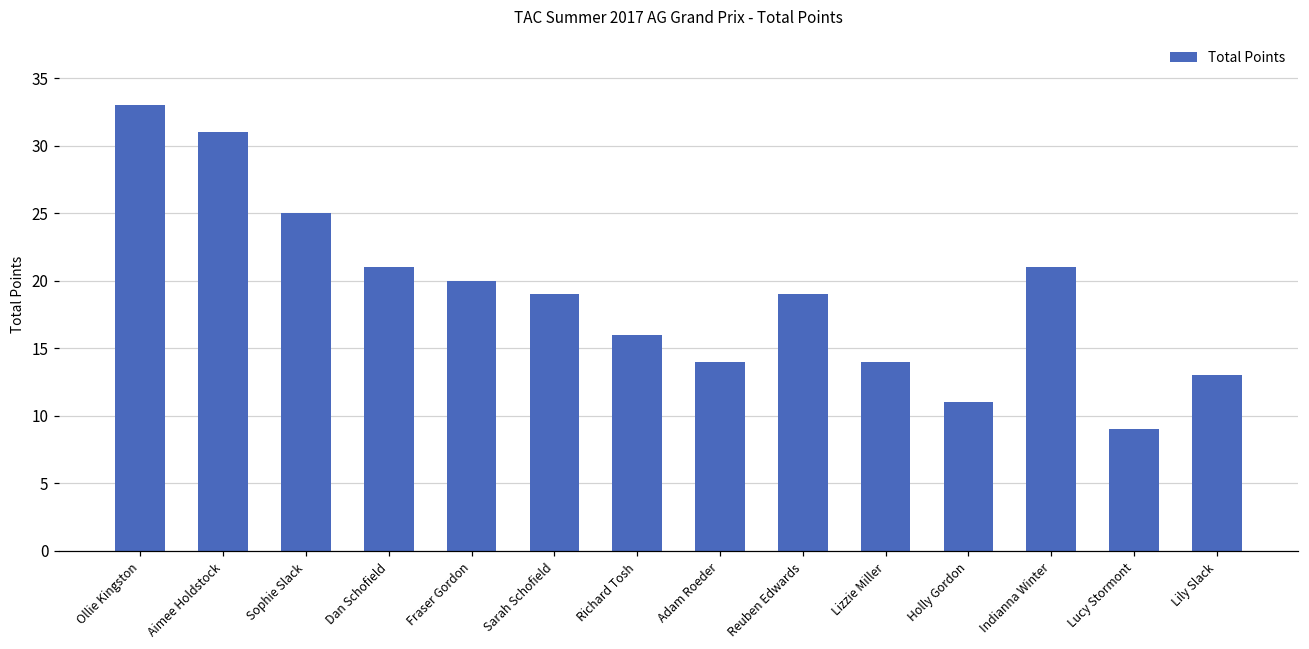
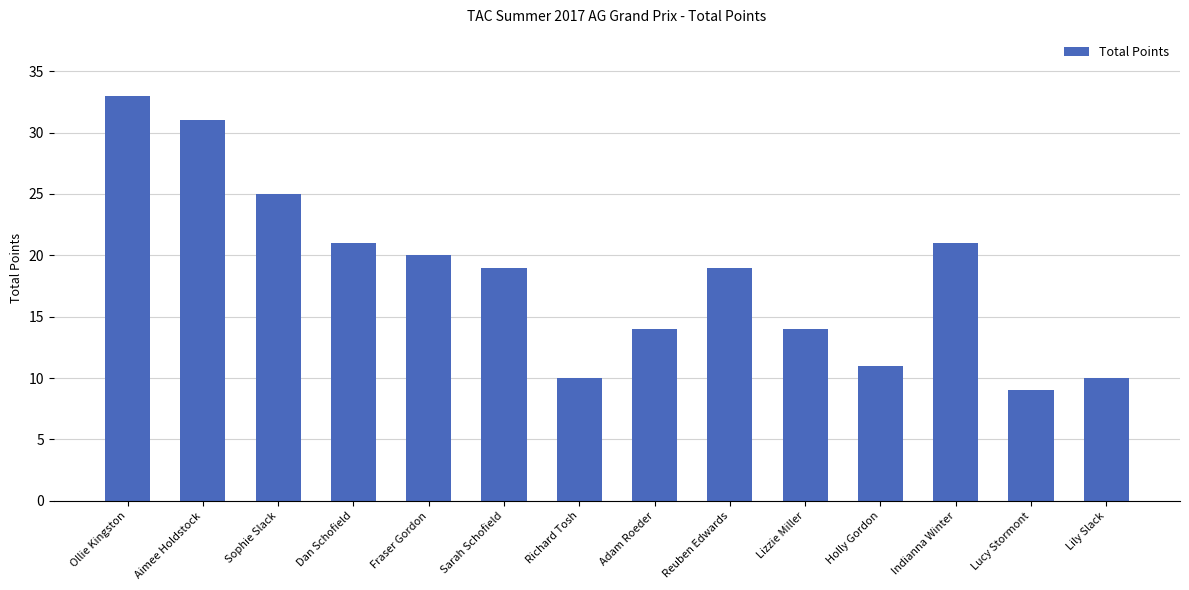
  {
    "Ollie Kingston": 33,
    "Aimee Holdstock": 31,
    "Sophie Slack": 25,
    "Dan Schofield": 21,
    "Fraser Gordon": 20,
    "Sarah Schofield": 19,
-   "Richard Tosh": 16,
+   "Richard Tosh": 10,
    "Adam Roeder": 14,
    "Reuben Edwards": 19,
    "Lizzie Miller": 14,
    "Holly Gordon": 11,
    "Indianna Winter": 21,
    "Lucy Stormont": 9,
-   "Lily Slack": 13
+   "Lily Slack": 10
  }
